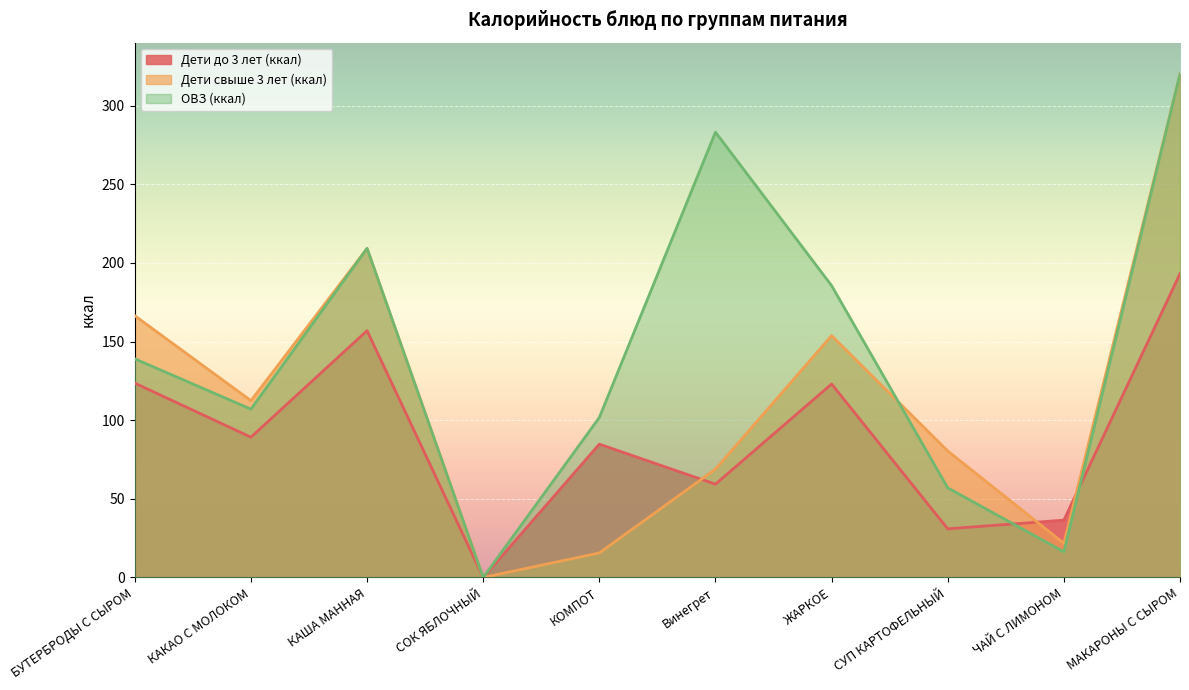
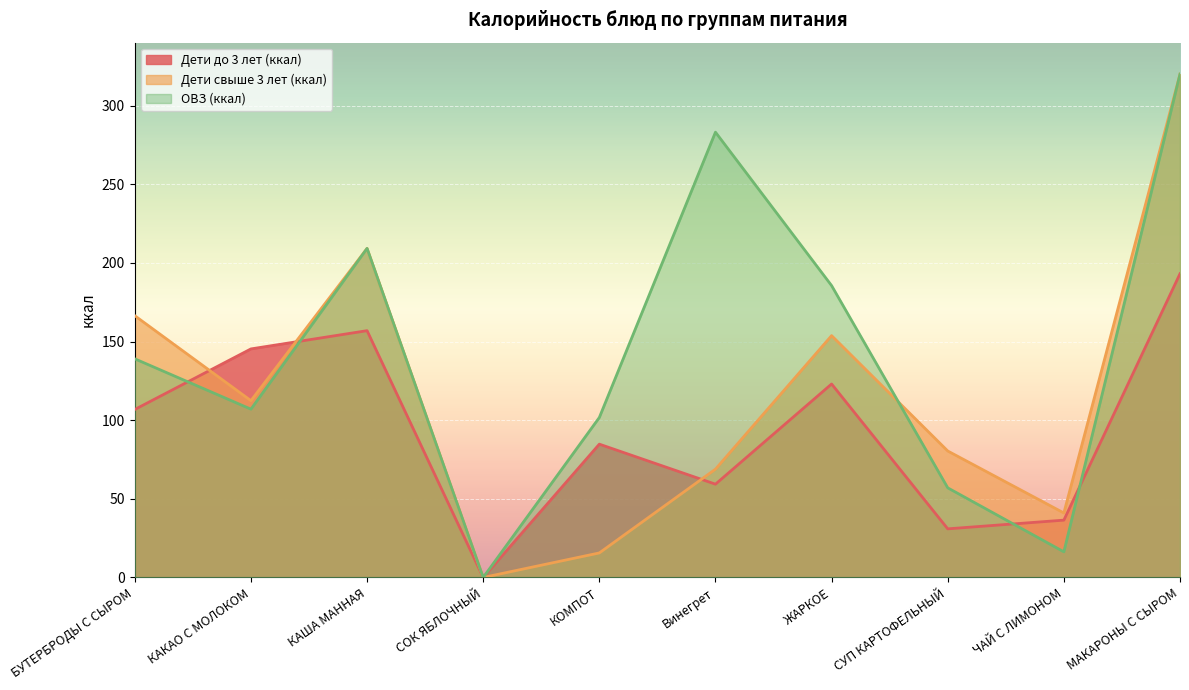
  {
    "Дети до 3 лет (ккал)": {
-     "БУТЕРБРОДЫ С СЫРОМ": 124,
-     "КАКАО С МОЛОКОМ": 89,
+     "БУТЕРБРОДЫ С СЫРОМ": 107,
+     "КАКАО С МОЛОКОМ": 145,
      "КАША МАННАЯ": 157,
      "КОМПОТ": 85,
      "Винегрет": 59,
      "ЖАРКОЕ": 123,
      "СУП КАРТОФЕЛЬНЫЙ": 31,
      "ЧАЙ С ЛИМОНОМ": 36,
      "МАКАРОНЫ С СЫРОМ": 193
    },
    "Дети свыше 3 лет (ккал)": {
      "БУТЕРБРОДЫ С СЫРОМ": 166,
      "КАКАО С МОЛОКОМ": 112,
      "КОМПОТ": 16,
      "Винегрет": 69,
      "ЖАРКОЕ": 154,
      "СУП КАРТОФЕЛЬНЫЙ": 80,
-     "ЧАЙ С ЛИМОНОМ": 22
+     "ЧАЙ С ЛИМОНОМ": 41
    },
    "ОВЗ (ккал)": {
      "БУТЕРБРОДЫ С СЫРОМ": 139,
      "КАКАО С МОЛОКОМ": 107,
      "КОМПОТ": 102,
      "Винегрет": 283,
      "ЖАРКОЕ": 186,
      "СУП КАРТОФЕЛЬНЫЙ": 57,
      "ЧАЙ С ЛИМОНОМ": 16
    }
  }
